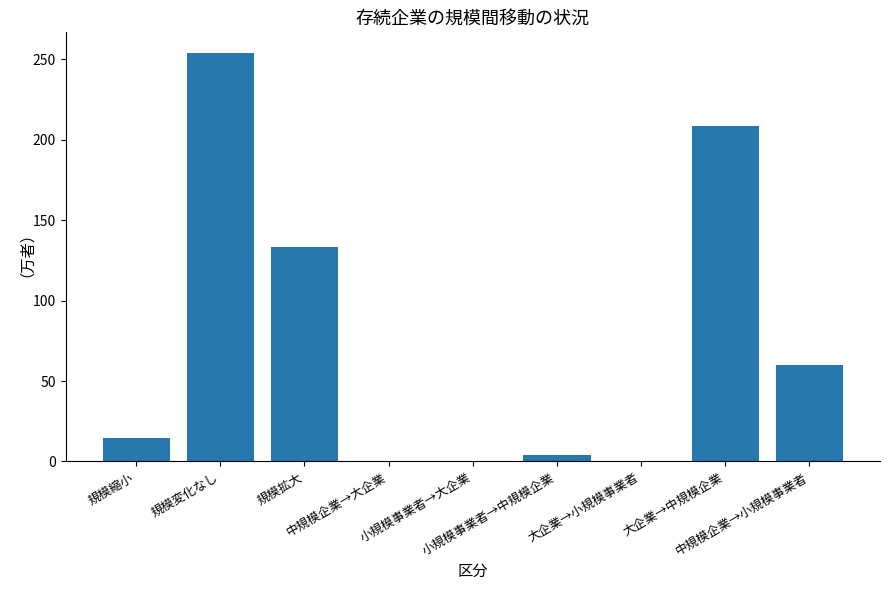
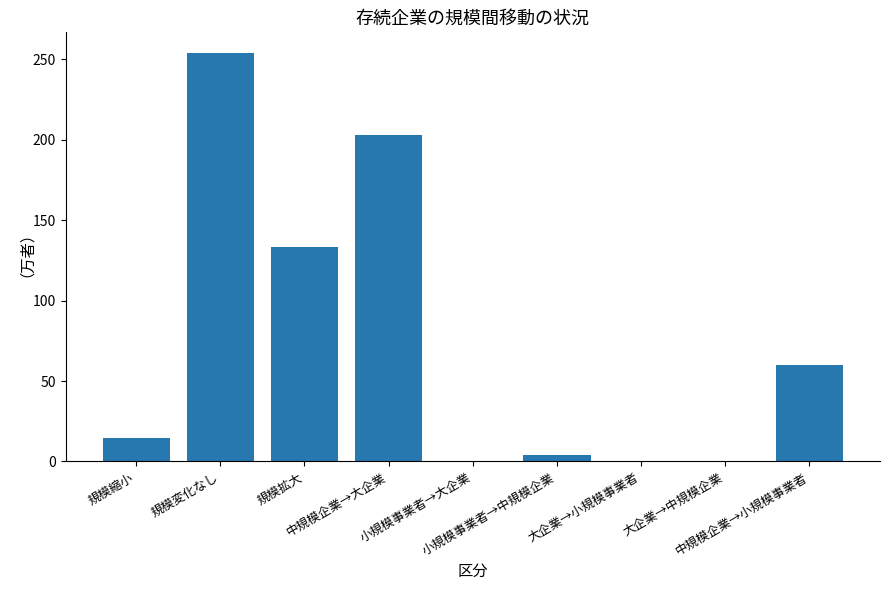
  {
    "規模縮小": 15,
    "規模変化なし": 254,
    "規模拡大": 133,
-   "中規模企業→大企業": 0,
+   "中規模企業→大企業": 203,
    "小規模事業者→大企業": 0,
    "小規模事業者→中規模企業": 4,
    "大企業→小規模事業者": 0,
-   "大企業→中規模企業": 209,
+   "大企業→中規模企業": 0,
    "中規模企業→小規模事業者": 60
  }
